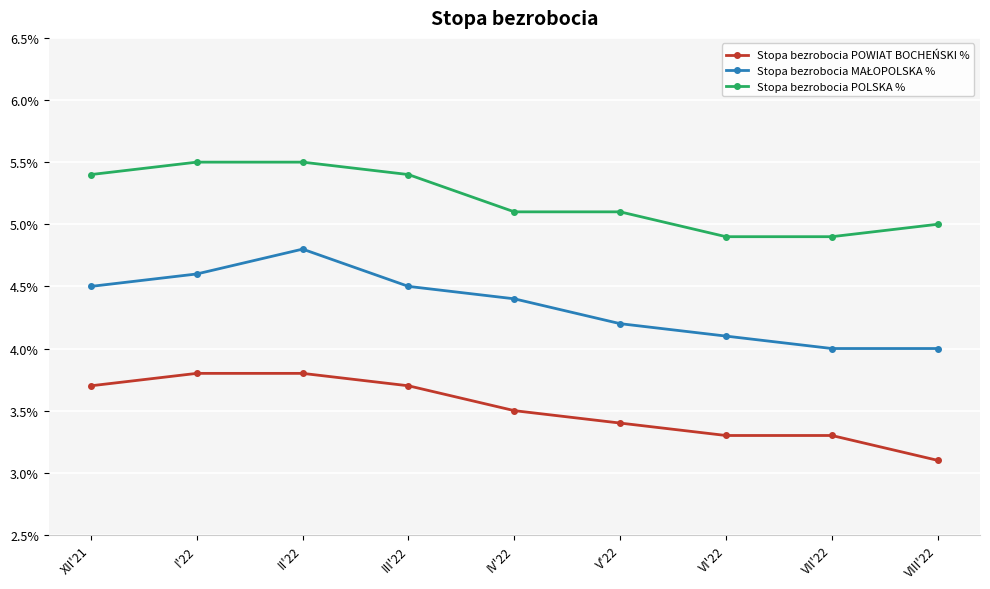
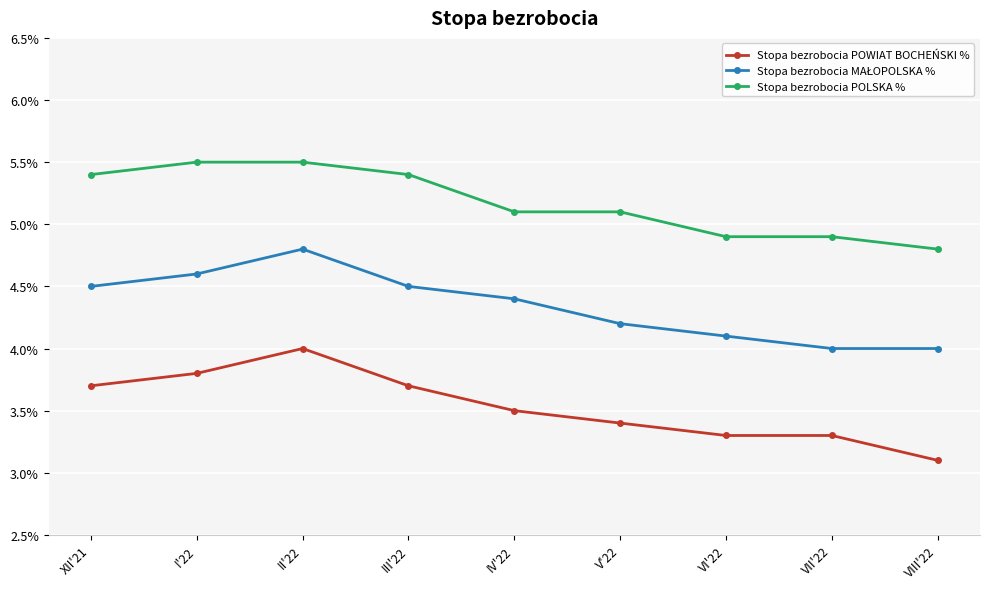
  {
    "Stopa bezrobocia POWIAT BOCHEŃSKI %": {
      "XII'21": "3.7%",
      "I'22": "3.8%",
-     "II'22": "3.8%",
+     "II'22": "4.0%",
      "III'22": "3.7%",
      "IV'22": "3.5%",
      "V'22": "3.4%",
      "VI'22": "3.3%",
      "VII'22": "3.3%",
      "VIII'22": "3.1%"
    },
    "Stopa bezrobocia MAŁOPOLSKA %": {
      "XII'21": "4.5%",
      "I'22": "4.6%",
      "II'22": "4.8%",
      "III'22": "4.5%",
      "IV'22": "4.4%",
      "V'22": "4.2%",
      "VI'22": "4.1%",
      "VII'22": "4.0%",
      "VIII'22": "4.0%"
    },
    "Stopa bezrobocia POLSKA %": {
      "XII'21": "5.4%",
      "I'22": "5.5%",
      "II'22": "5.5%",
      "III'22": "5.4%",
      "IV'22": "5.1%",
      "V'22": "5.1%",
      "VI'22": "4.9%",
      "VII'22": "4.9%",
-     "VIII'22": "5.0%"
+     "VIII'22": "4.8%"
    }
  }
